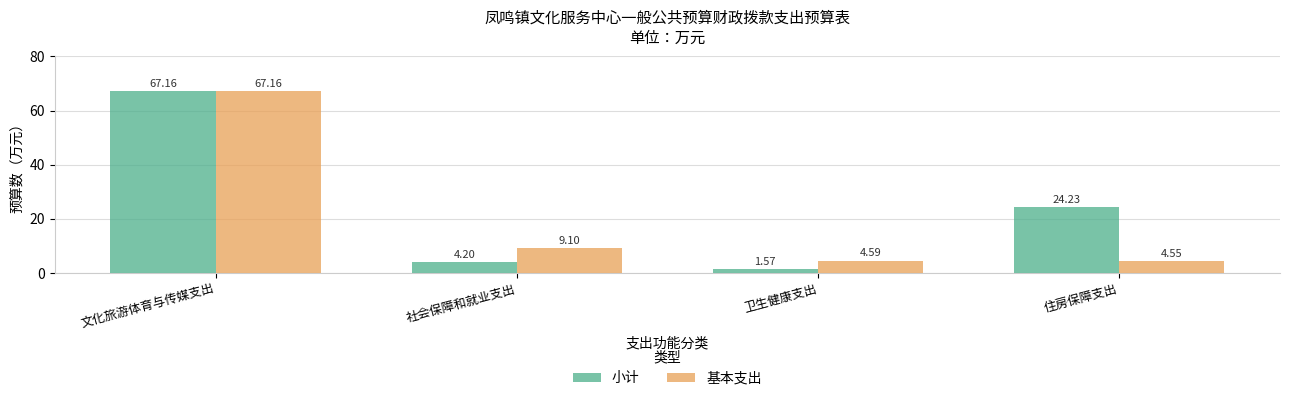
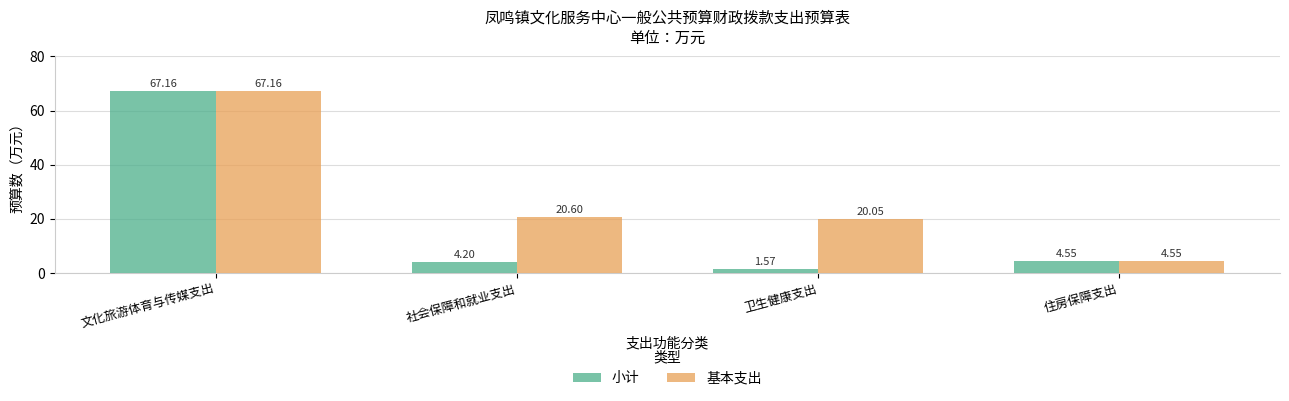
  {
    "小计": {
      "文化旅游体育与传媒支出": 67.16,
      "社会保障和就业支出": 4.20,
      "卫生健康支出": 1.57,
-     "住房保障支出": 24.23
+     "住房保障支出": 4.55
    },
    "基本支出": {
      "文化旅游体育与传媒支出": 67.16,
-     "社会保障和就业支出": 9.10,
-     "卫生健康支出": 4.59,
+     "社会保障和就业支出": 20.60,
+     "卫生健康支出": 20.05,
      "住房保障支出": 4.55
    }
  }
